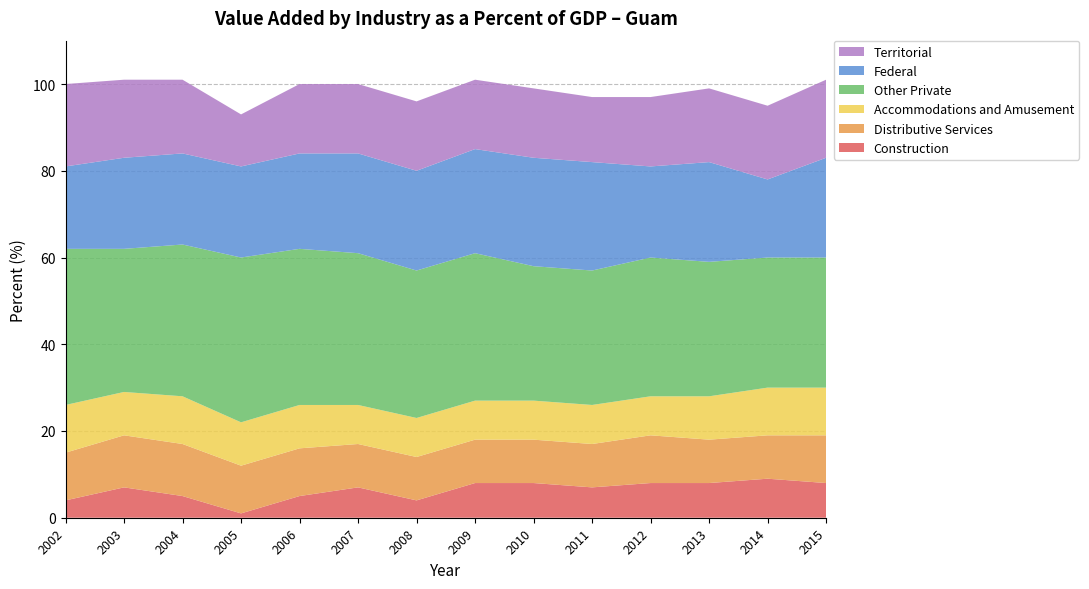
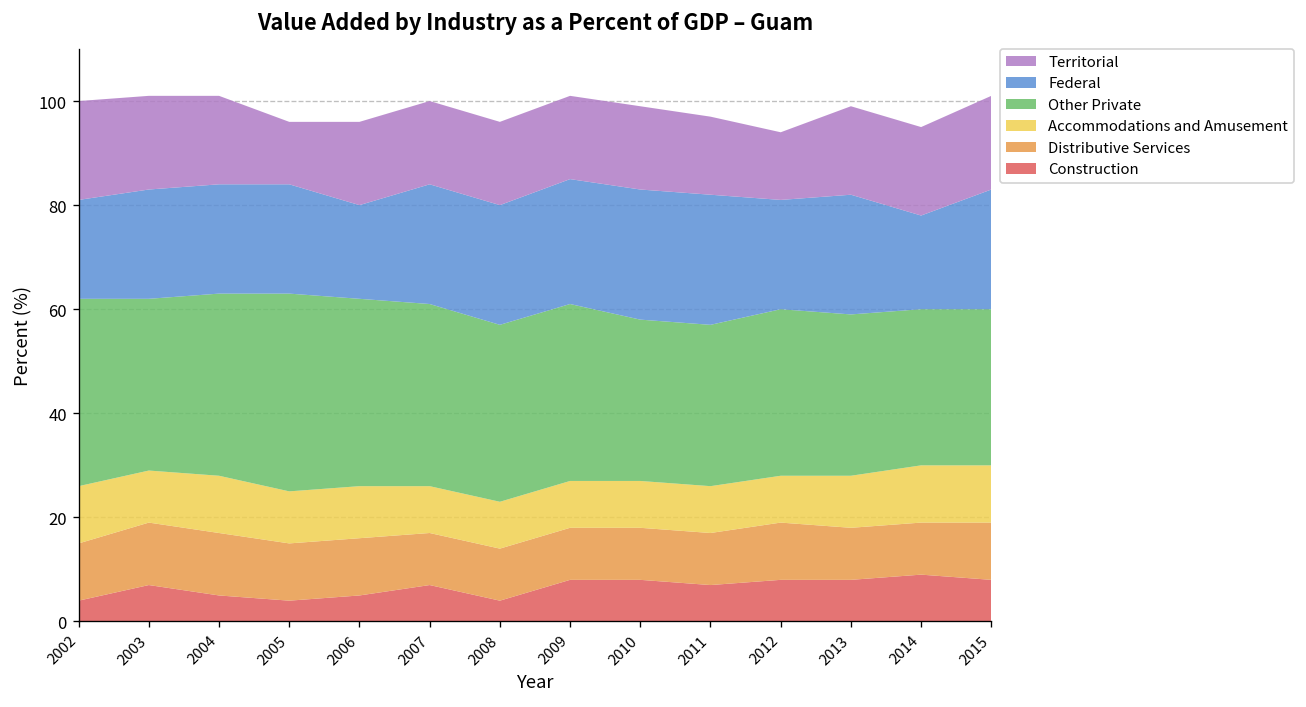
  {
    "Construction": {
      "2002": 4,
      "2003": 7,
      "2004": 5,
-     "2005": 1,
+     "2005": 4,
      "2006": 5,
      "2007": 7,
      "2008": 4,
      "2009": 8,
      "2010": 8,
      "2011": 7,
      "2012": 8,
      "2013": 8,
      "2014": 9,
      "2015": 8
    },
    "Other Private": {
      "2002": 36,
      "2003": 33,
      "2004": 35,
      "2005": 38,
      "2006": 36,
      "2007": 35,
      "2008": 34,
      "2009": 34,
      "2010": 31,
      "2011": 31,
      "2012": 32,
      "2013": 31,
      "2014": 30,
      "2015": 30
    },
    "Federal": {
      "2002": 19,
      "2003": 21,
      "2004": 21,
      "2005": 21,
-     "2006": 22,
+     "2006": 18,
      "2007": 23,
      "2008": 23,
      "2009": 24,
      "2010": 25,
      "2011": 25,
      "2012": 21,
      "2013": 23,
      "2014": 18,
      "2015": 23
    },
    "Territorial": {
      "2002": 19,
      "2003": 18,
      "2004": 17,
      "2005": 12,
      "2006": 16,
      "2007": 16,
      "2008": 16,
      "2009": 16,
      "2010": 16,
      "2011": 15,
-     "2012": 16,
+     "2012": 13,
      "2013": 17,
      "2014": 17,
      "2015": 18
    }
  }
